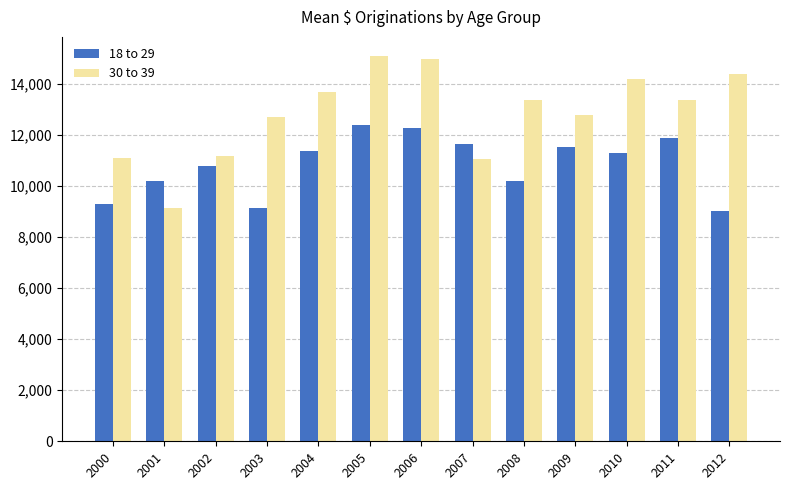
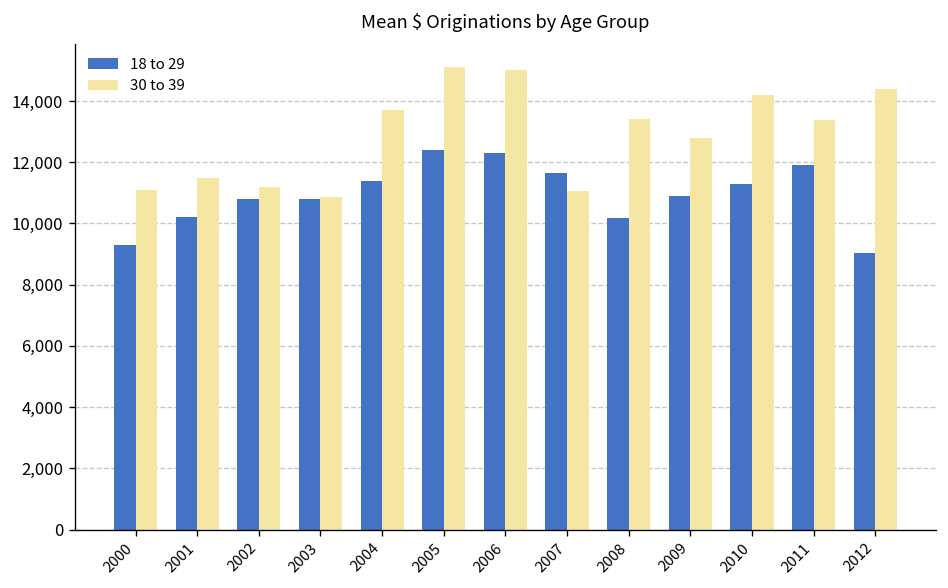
  {
    "18 to 29": {
      "2000": "9,300",
      "2001": "10,200",
      "2002": "10,800",
-     "2003": "9,200",
+     "2003": "10,800",
      "2004": "11,400",
      "2005": "12,400",
      "2006": "12,300",
      "2007": "11,600",
      "2008": "10,200",
-     "2009": "11,600",
+     "2009": "10,900",
      "2010": "11,300",
      "2011": "11,900",
      "2012": "9,000"
    },
    "30 to 39": {
      "2000": "11,100",
-     "2001": "9,100",
+     "2001": "11,500",
      "2002": "11,200",
-     "2003": "12,700",
+     "2003": "10,900",
      "2004": "13,700",
      "2005": "15,100",
      "2006": "15,000",
      "2007": "11,100",
      "2008": "13,400",
      "2009": "12,800",
      "2010": "14,200",
      "2011": "13,400",
      "2012": "14,400"
    }
  }
